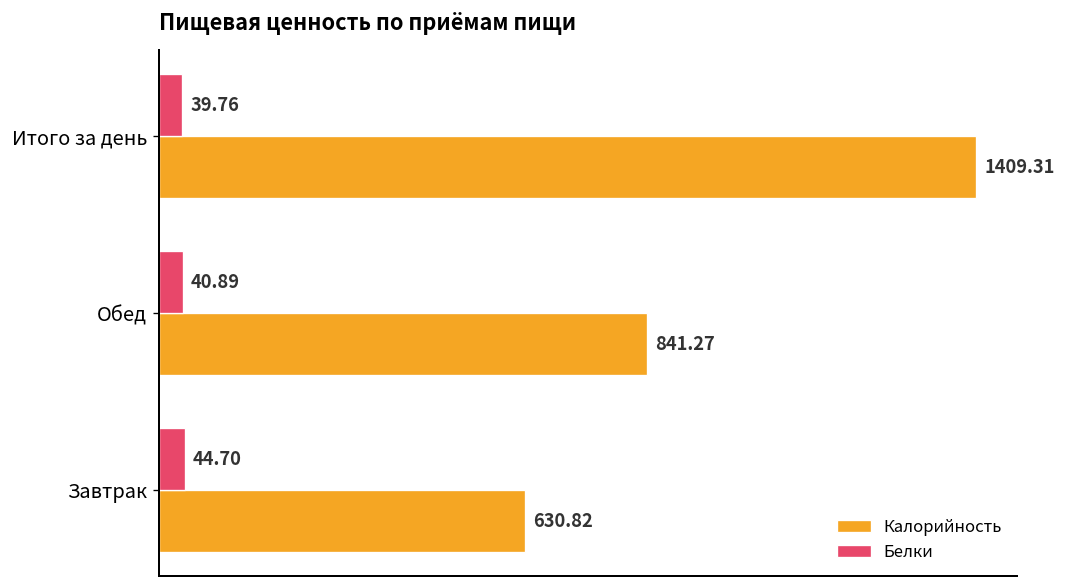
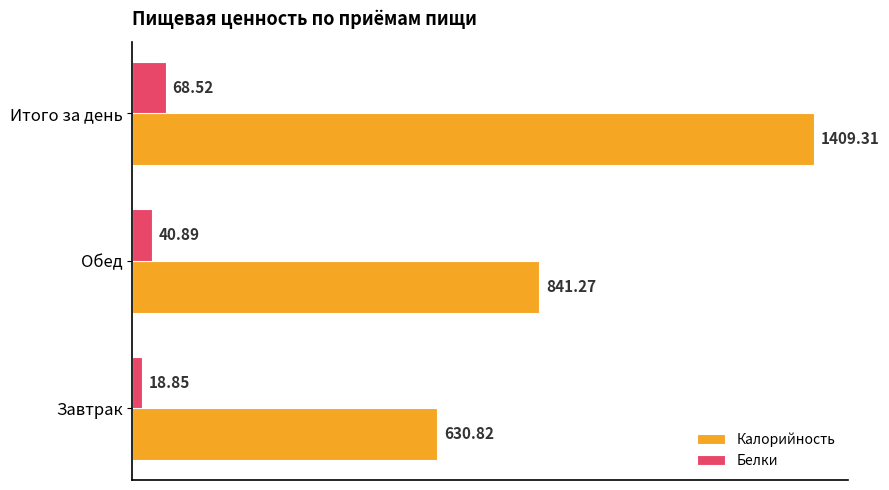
  {
    "Калорийность": {
      "Итого за день": 1409.31,
      "Обед": 841.27,
      "Завтрак": 630.82
    },
    "Белки": {
-     "Итого за день": 39.76,
+     "Итого за день": 68.52,
      "Обед": 40.89,
-     "Завтрак": 44.70
+     "Завтрак": 18.85
    }
  }
